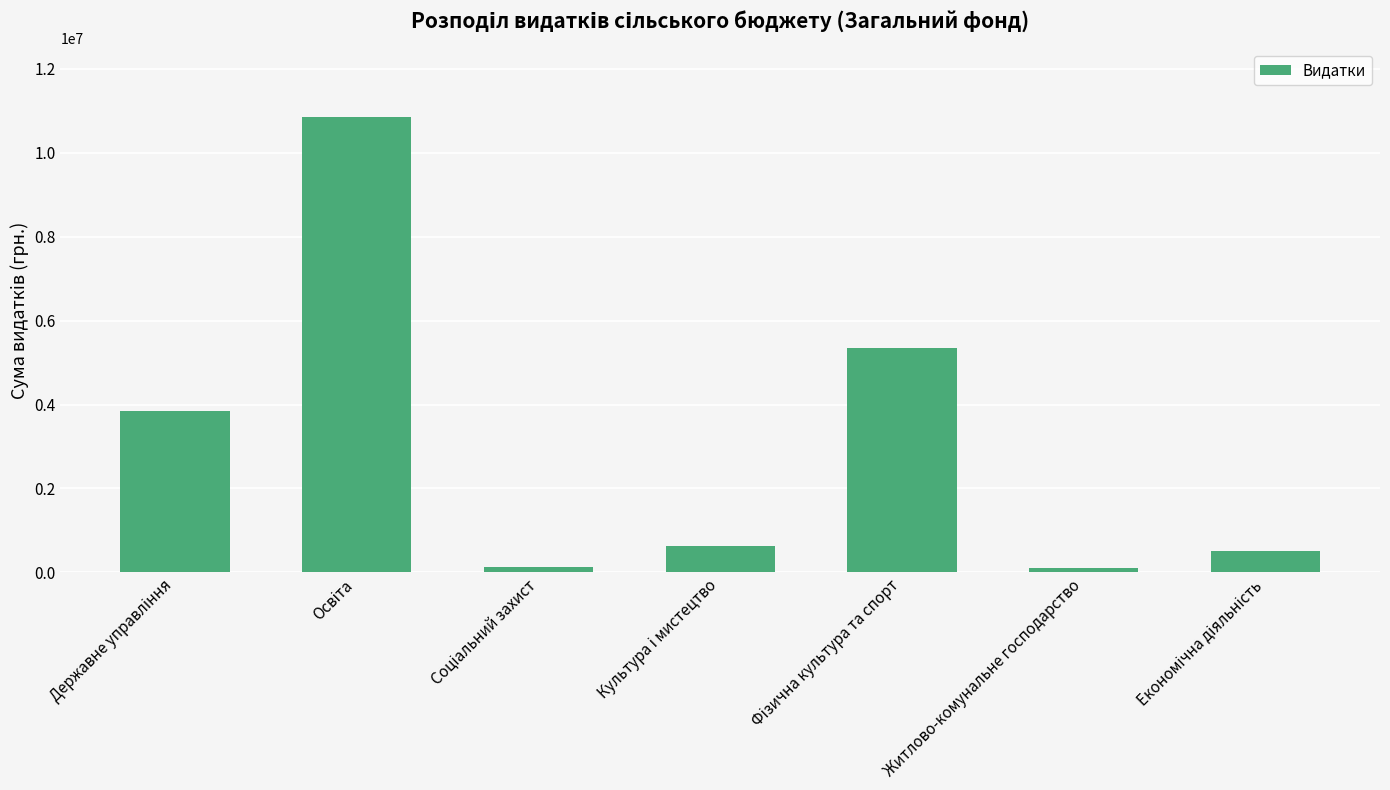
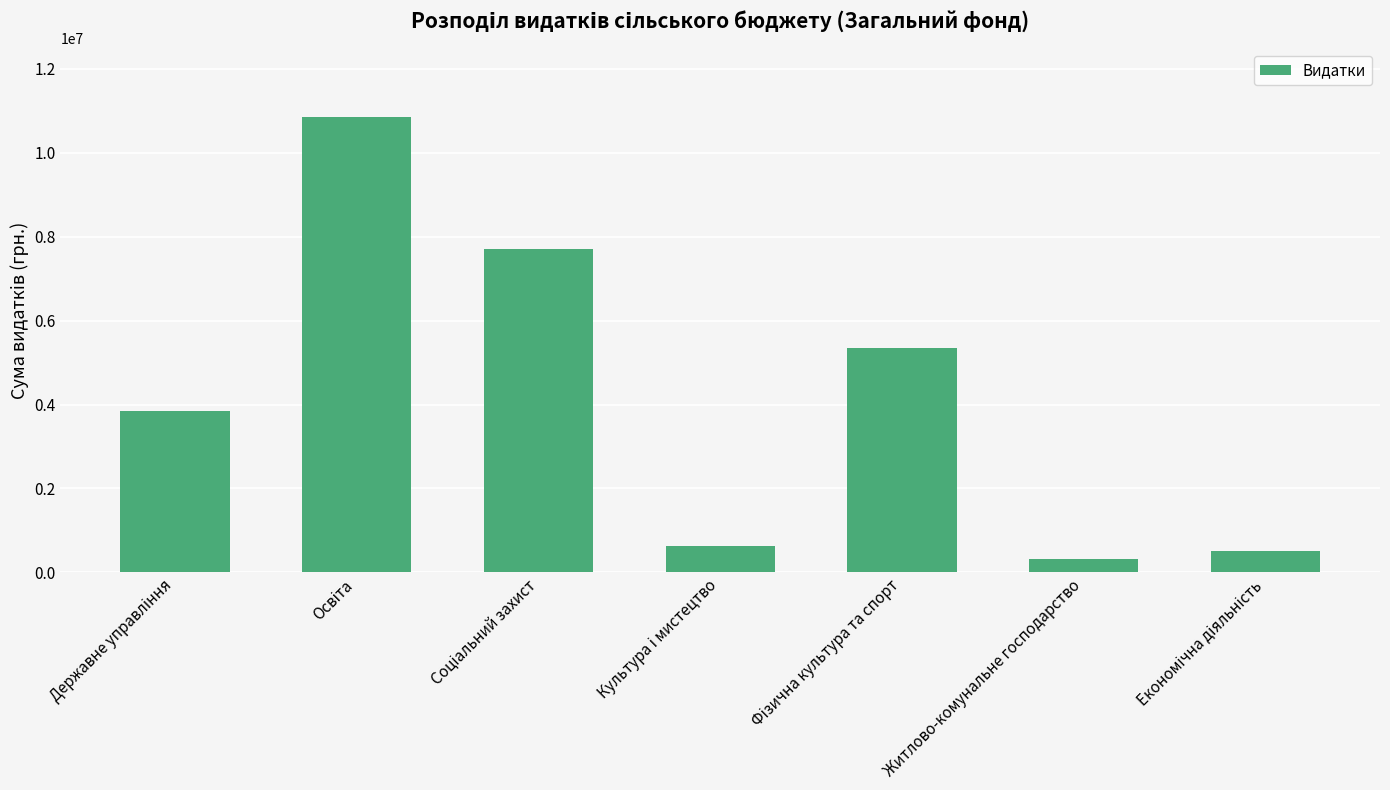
  {
    "Державне управління": 3800000,
    "Освіта": 10900000,
-   "Соціальний захист": 100000,
+   "Соціальний захист": 7700000,
    "Культура і мистецтво": 600000,
    "Фізична культура та спорт": 5300000,
-   "Житлово-комунальне господарство": 100000,
+   "Житлово-комунальне господарство": 300000,
    "Економічна діяльність": 500000
  }
